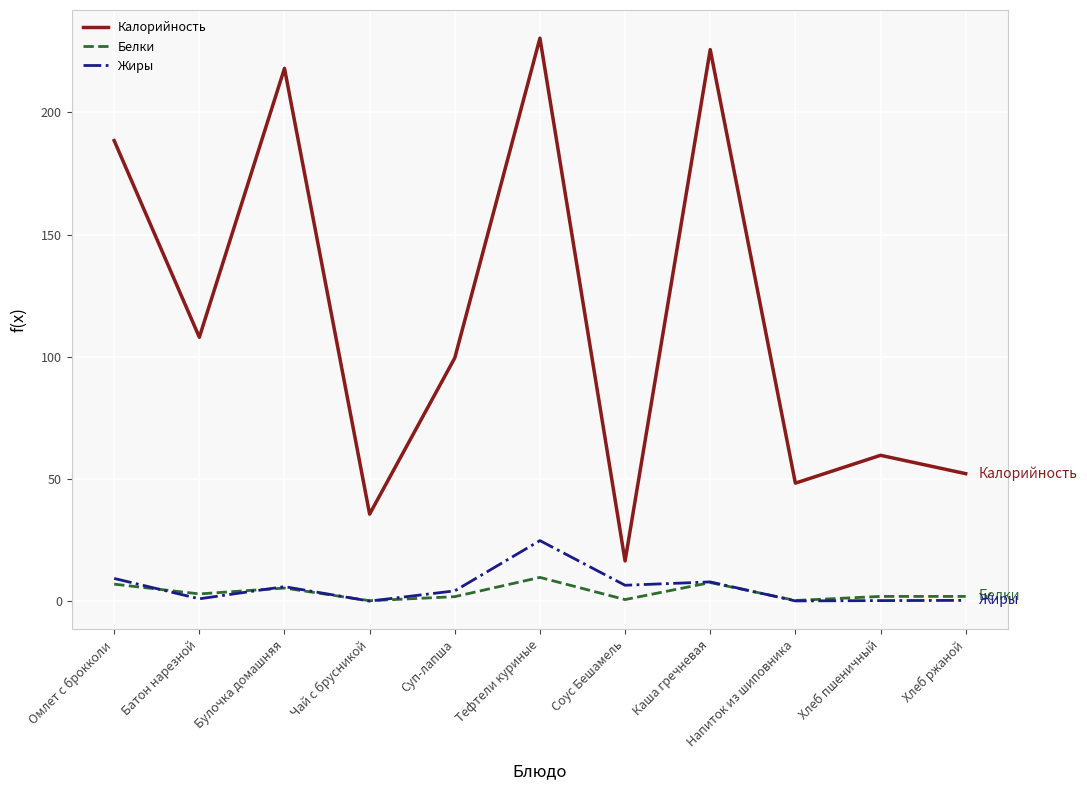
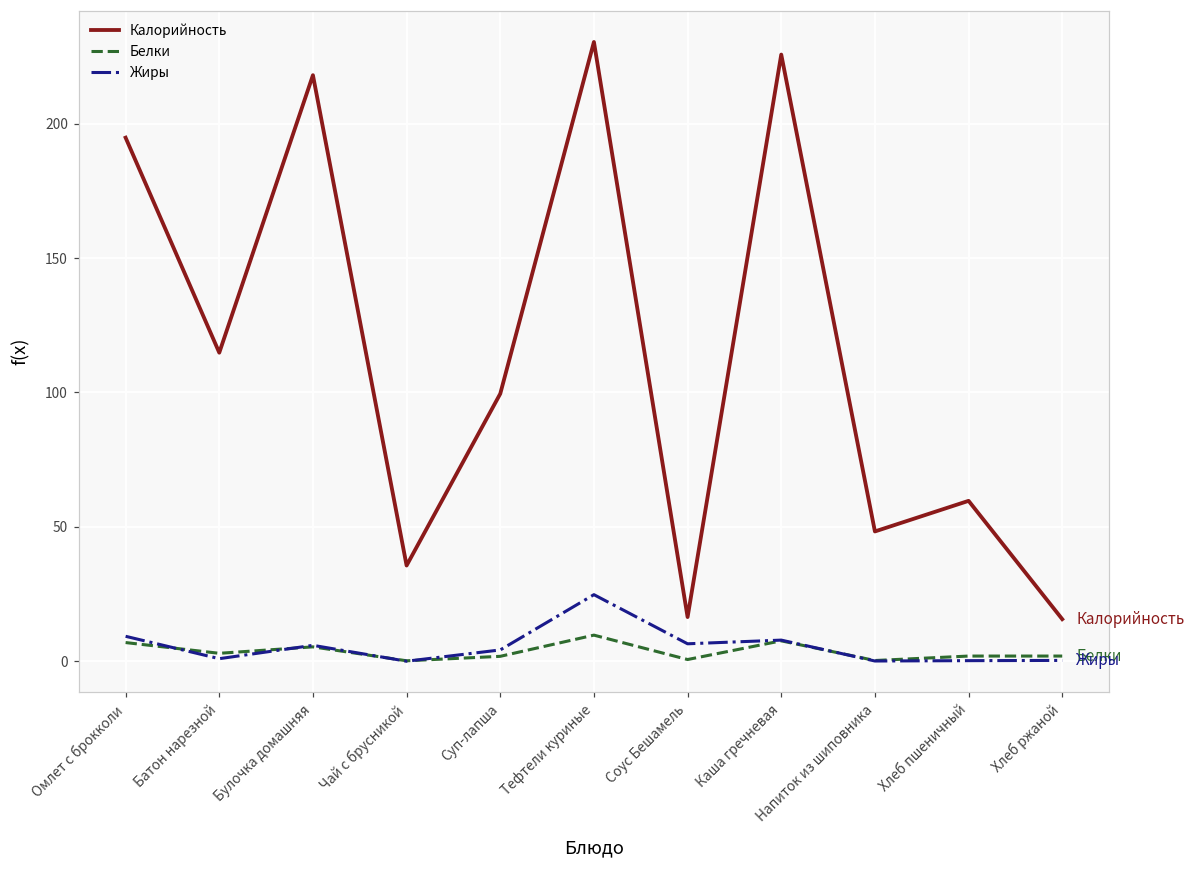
  {
    "Калорийность": {
-     "Омлет с брокколи": 188,
-     "Батон нарезной": 108,
+     "Омлет с брокколи": 195,
+     "Батон нарезной": 115,
      "Булочка домашняя": 218,
      "Чай с брусникой": 36,
      "Суп-лапша": 100,
      "Тефтели куриные": 230,
      "Соус Бешамель": 16,
      "Каша гречневая": 226,
      "Напиток из шиповника": 48,
      "Хлеб пшеничный": 60,
-     "Хлеб ржаной": 52
+     "Хлеб ржаной": 16
    },
    "Белки": {
      "Омлет с брокколи": 7,
      "Батон нарезной": 3,
      "Суп-лапша": 2,
      "Тефтели куриные": 10,
      "Соус Бешамель": 1,
      "Хлеб пшеничный": 2,
      "Хлеб ржаной": 2
    },
    "Жиры": {
      "Омлет с брокколи": 9,
      "Батон нарезной": 1,
      "Суп-лапша": 4,
      "Тефтели куриные": 25,
      "Соус Бешамель": 7,
      "Хлеб пшеничный": 0,
      "Хлеб ржаной": 0
    }
  }
